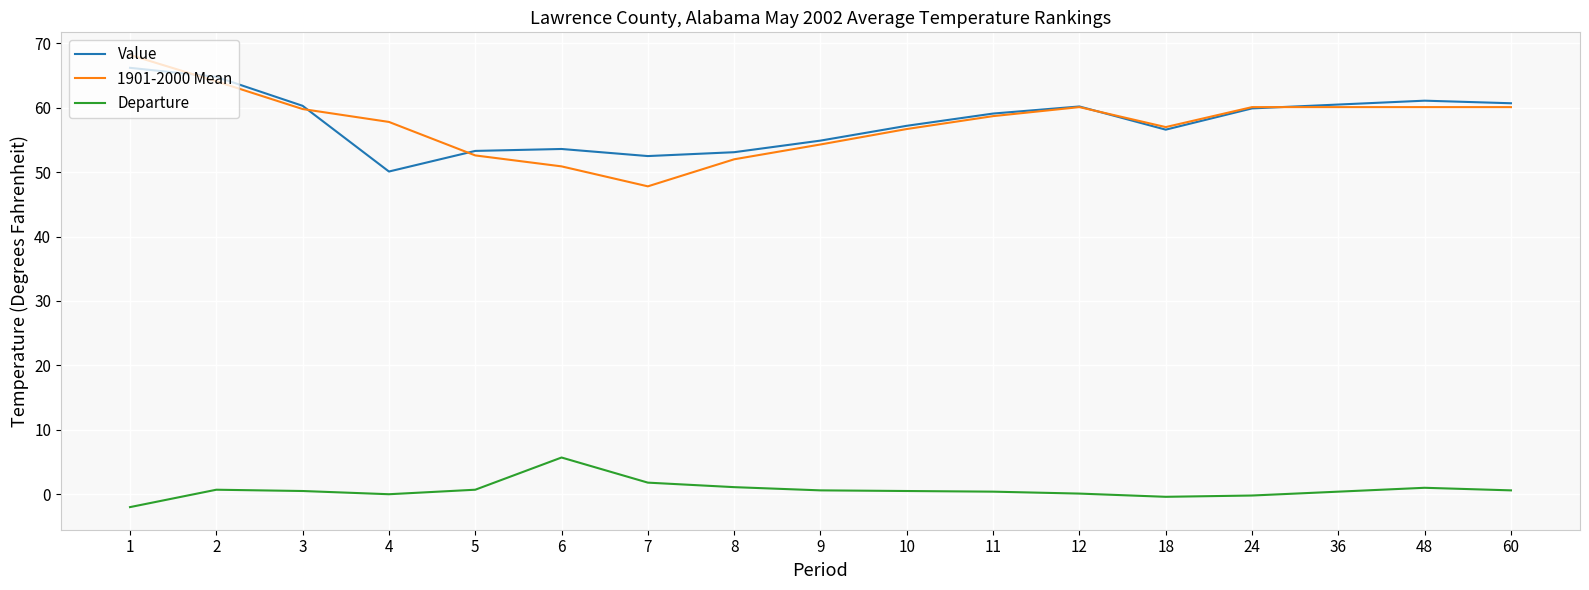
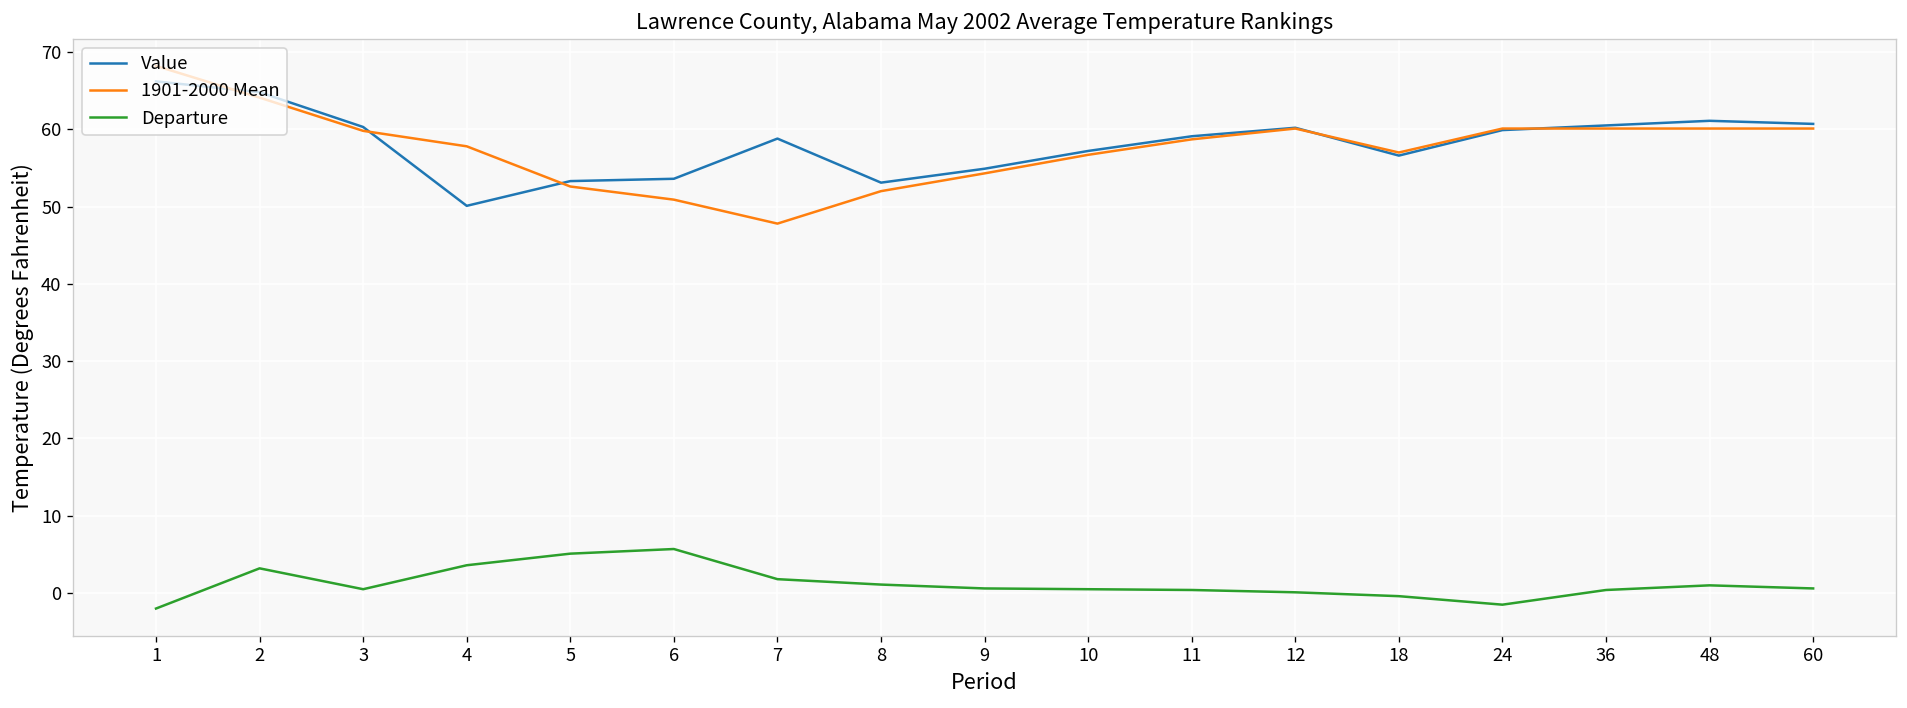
  {
    "Value": {
      "3": 60,
      "4": 50,
      "5": 53,
      "6": 54,
-     "7": 53,
+     "7": 59,
      "8": 53,
      "9": 55,
      "10": 57,
      "18": 57,
      "36": 61,
      "48": 61,
      "60": 61
    },
    "1901-2000 Mean": {
      "3": 60,
      "4": 58,
      "5": 53,
      "6": 51,
      "7": 48,
      "8": 52,
      "9": 54,
      "10": 57,
      "18": 57,
      "36": 60,
      "48": 60,
      "60": 60
    },
    "Departure": {
      "1": -2,
-     "2": 1,
+     "2": 3,
      "3": 1,
-     "4": 0,
-     "5": 1,
+     "4": 4,
+     "5": 5,
      "6": 6,
      "7": 2,
      "8": 1,
      "9": 1,
      "10": 1,
      "11": 0,
      "12": 0,
      "18": 0,
-     "24": 0,
+     "24": -2,
      "36": 0,
      "48": 1,
      "60": 1
    }
  }
